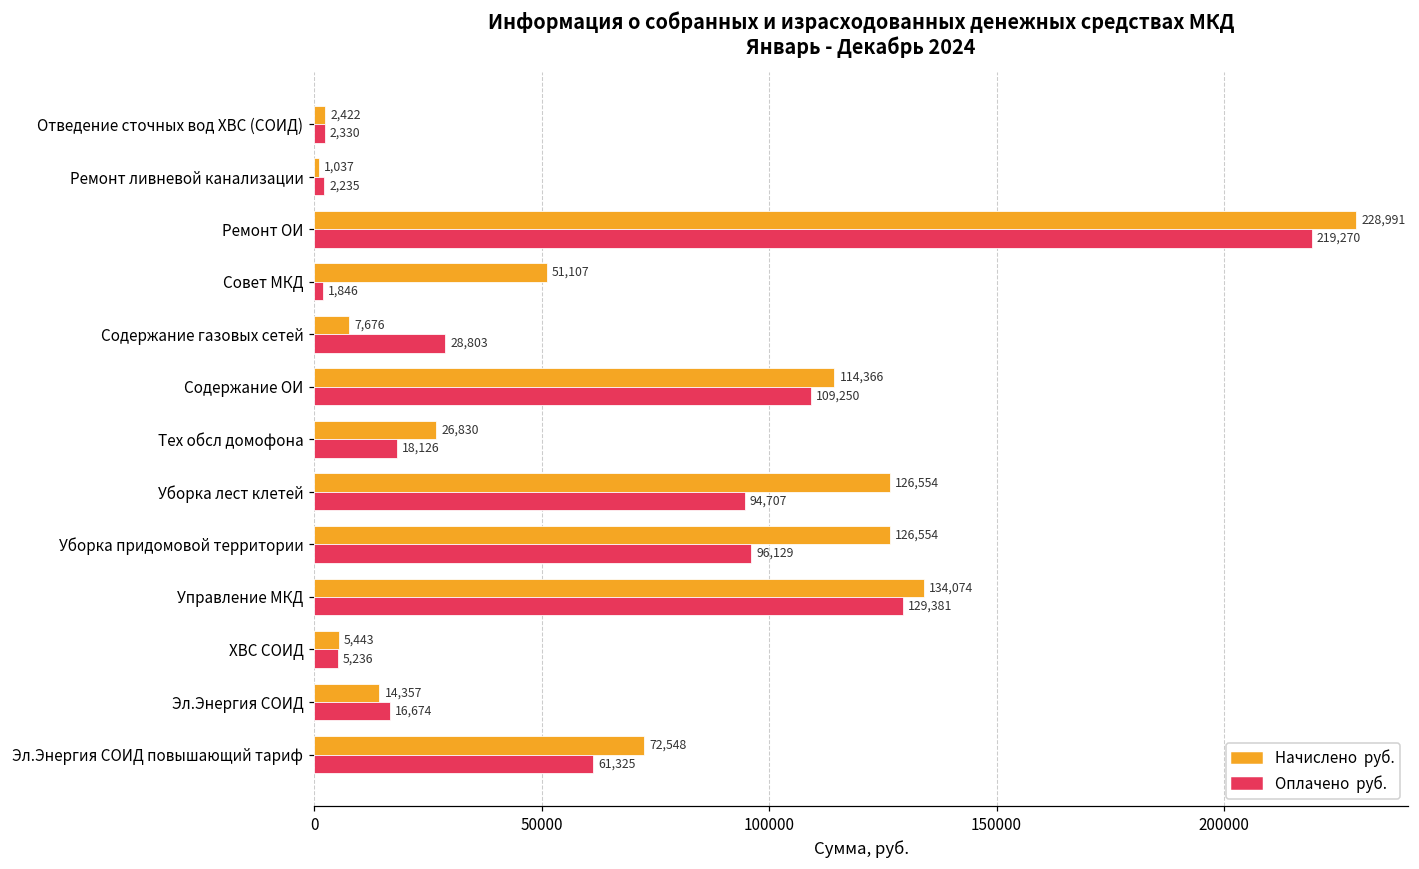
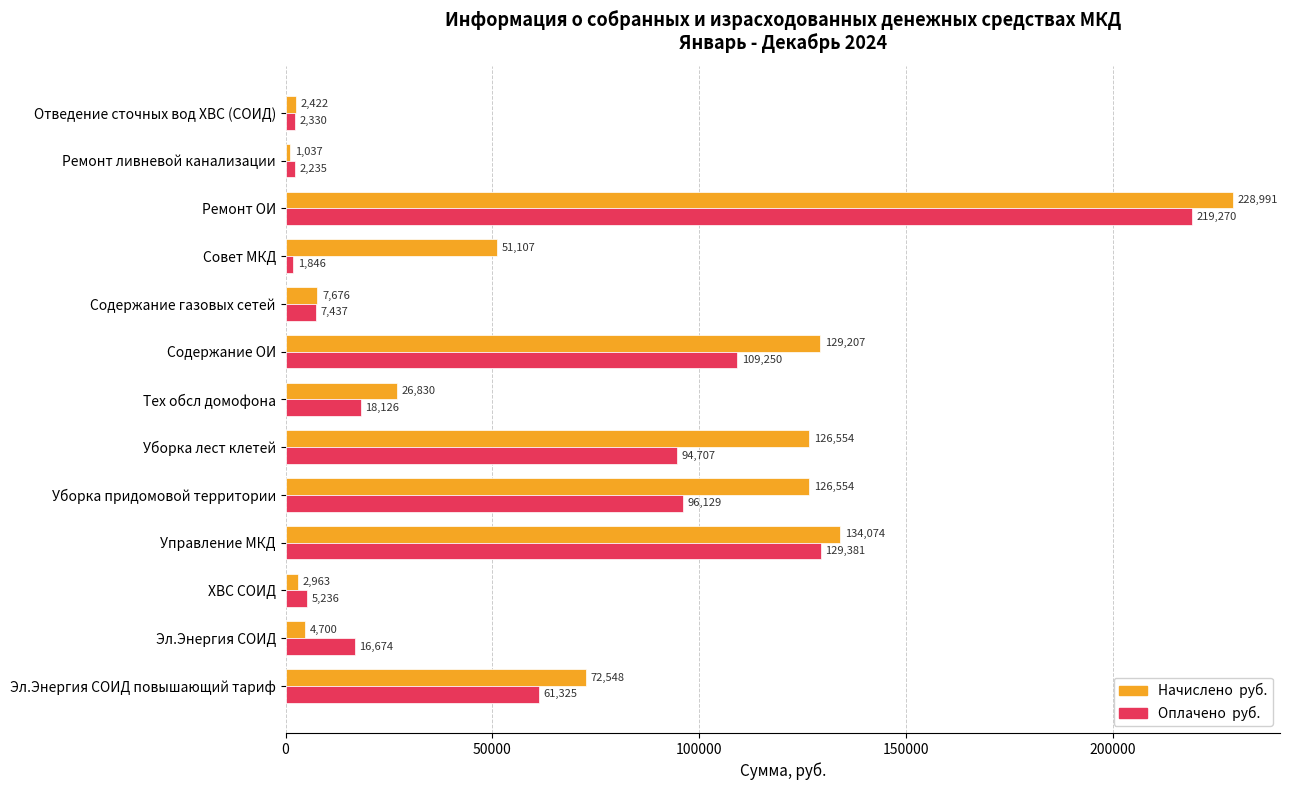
  {
    "Начислено руб.": {
      "Отведение сточных вод ХВС (СОИД)": "2,422",
      "Ремонт ливневой канализации": "1,037",
      "Ремонт ОИ": "228,991",
      "Совет МКД": "51,107",
      "Содержание газовых сетей": "7,676",
-     "Содержание ОИ": "114,366",
+     "Содержание ОИ": "129,207",
      "Тех обсл домофона": "26,830",
      "Уборка лест клетей": "126,554",
      "Уборка придомовой территории": "126,554",
      "Управление МКД": "134,074",
-     "ХВС СОИД": "5,443",
-     "Эл.Энергия СОИД": "14,357",
+     "ХВС СОИД": "2,963",
+     "Эл.Энергия СОИД": "4,700",
      "Эл.Энергия СОИД повышающий тариф": "72,548"
    },
    "Оплачено руб.": {
      "Отведение сточных вод ХВС (СОИД)": "2,330",
      "Ремонт ливневой канализации": "2,235",
      "Ремонт ОИ": "219,270",
      "Совет МКД": "1,846",
-     "Содержание газовых сетей": "28,803",
+     "Содержание газовых сетей": "7,437",
      "Содержание ОИ": "109,250",
      "Тех обсл домофона": "18,126",
      "Уборка лест клетей": "94,707",
      "Уборка придомовой территории": "96,129",
      "Управление МКД": "129,381",
      "ХВС СОИД": "5,236",
      "Эл.Энергия СОИД": "16,674",
      "Эл.Энергия СОИД повышающий тариф": "61,325"
    }
  }
